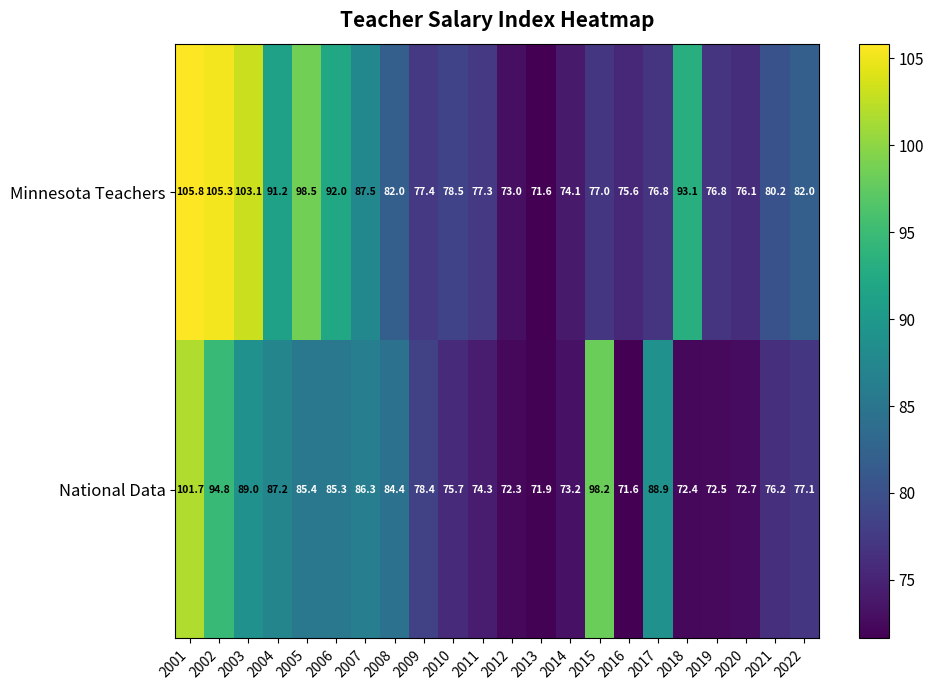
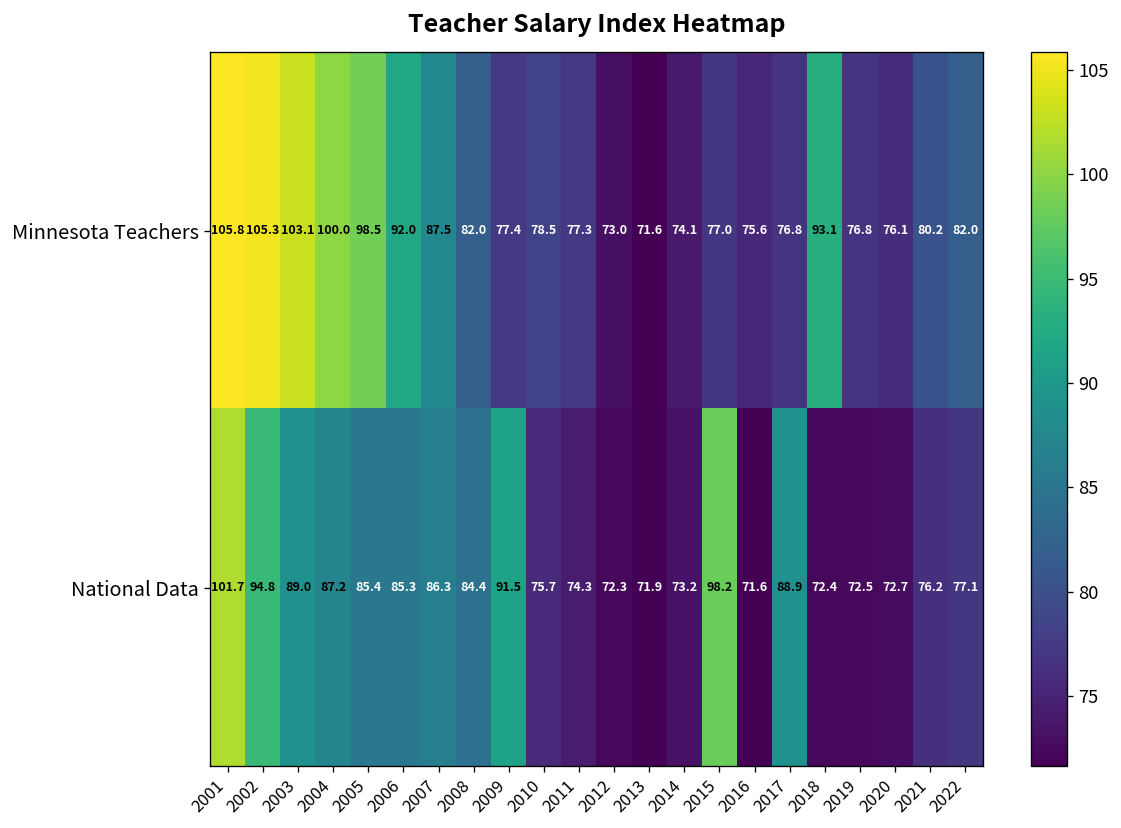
  {
    "Minnesota Teachers": {
      "2001": 105.8,
      "2002": 105.3,
      "2003": 103.1,
-     "2004": 91.2,
+     "2004": 100.0,
      "2005": 98.5,
      "2006": 92.0,
      "2007": 87.5,
      "2008": 82.0,
      "2009": 77.4,
      "2010": 78.5,
      "2011": 77.3,
      "2012": 73.0,
      "2013": 71.6,
      "2014": 74.1,
      "2015": 77.0,
      "2016": 75.6,
      "2017": 76.8,
      "2018": 93.1,
      "2019": 76.8,
      "2020": 76.1,
      "2021": 80.2,
      "2022": 82.0
    },
    "National Data": {
      "2001": 101.7,
      "2002": 94.8,
      "2003": 89.0,
      "2004": 87.2,
      "2005": 85.4,
      "2006": 85.3,
      "2007": 86.3,
      "2008": 84.4,
-     "2009": 78.4,
+     "2009": 91.5,
      "2010": 75.7,
      "2011": 74.3,
      "2012": 72.3,
      "2013": 71.9,
      "2014": 73.2,
      "2015": 98.2,
      "2016": 71.6,
      "2017": 88.9,
      "2018": 72.4,
      "2019": 72.5,
      "2020": 72.7,
      "2021": 76.2,
      "2022": 77.1
    }
  }
